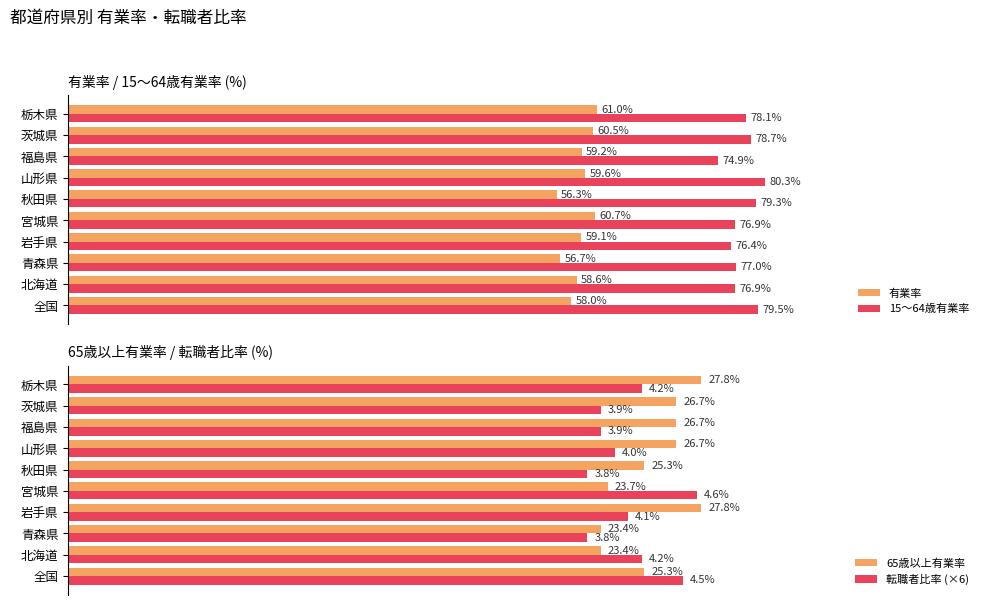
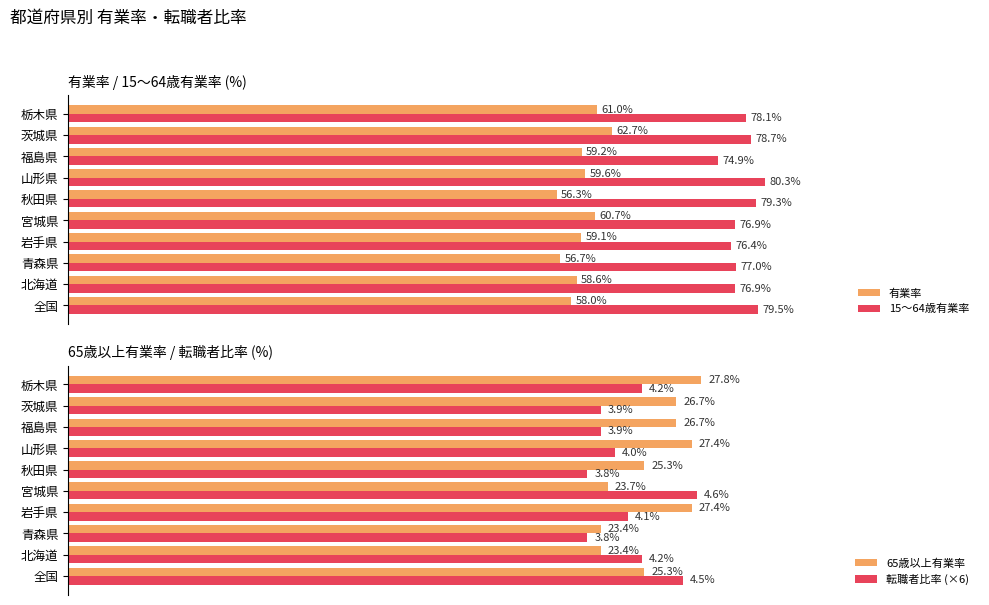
  {
    "有業率 / 15～64歳有業率 (%)": {
      "有業率": {
        "栃木県": "61.0%",
-       "茨城県": "60.5%",
+       "茨城県": "62.7%",
        "福島県": "59.2%",
        "山形県": "59.6%",
        "秋田県": "56.3%",
        "宮城県": "60.7%",
        "岩手県": "59.1%",
        "青森県": "56.7%",
        "北海道": "58.6%",
        "全国": "58.0%"
      },
      "15～64歳有業率": {
        "栃木県": "78.1%",
        "茨城県": "78.7%",
        "福島県": "74.9%",
        "山形県": "80.3%",
        "秋田県": "79.3%",
        "宮城県": "76.9%",
        "岩手県": "76.4%",
        "青森県": "77.0%",
        "北海道": "76.9%",
        "全国": "79.5%"
      }
    },
    "65歳以上有業率 / 転職者比率 (%)": {
      "65歳以上有業率": {
        "栃木県": "27.8%",
        "茨城県": "26.7%",
        "福島県": "26.7%",
-       "山形県": "26.7%",
+       "山形県": "27.4%",
        "秋田県": "25.3%",
        "宮城県": "23.7%",
-       "岩手県": "27.8%",
+       "岩手県": "27.4%",
        "青森県": "23.4%",
        "北海道": "23.4%",
        "全国": "25.3%"
      }
    }
  }
